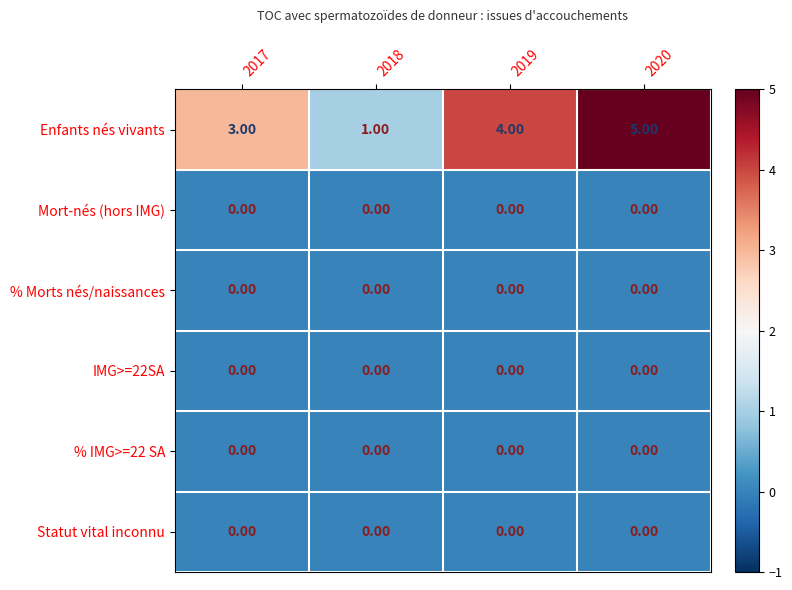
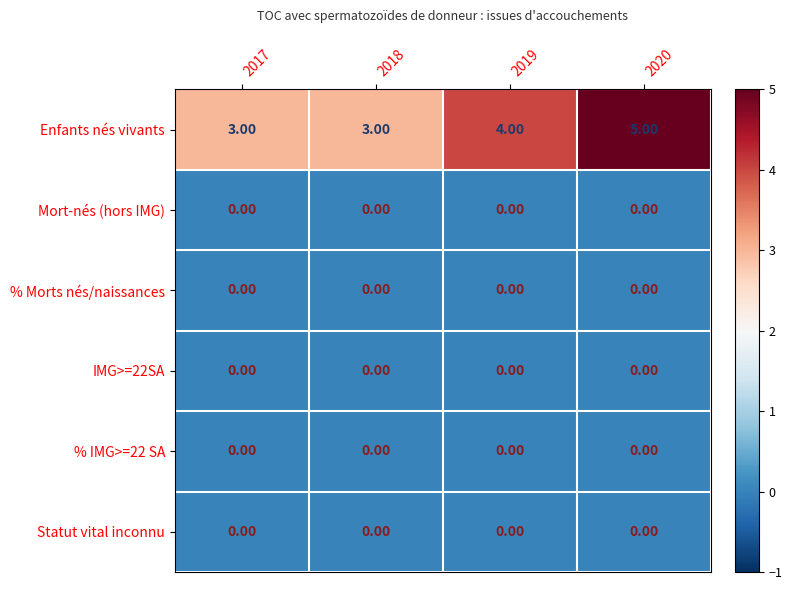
  {
    "Enfants nés vivants": {
      "2017": 3.00,
-     "2018": 1.00,
+     "2018": 3.00,
      "2019": 4.00,
      "2020": 5.00
    },
    "Mort-nés (hors IMG)": {
      "2017": 0.00,
      "2018": 0.00,
      "2019": 0.00,
      "2020": 0.00
    },
    "% Morts nés/naissances": {
      "2017": 0.00,
      "2018": 0.00,
      "2019": 0.00,
      "2020": 0.00
    },
    "IMG>=22SA": {
      "2017": 0.00,
      "2018": 0.00,
      "2019": 0.00,
      "2020": 0.00
    },
    "% IMG>=22 SA": {
      "2017": 0.00,
      "2018": 0.00,
      "2019": 0.00,
      "2020": 0.00
    },
    "Statut vital inconnu": {
      "2017": 0.00,
      "2018": 0.00,
      "2019": 0.00,
      "2020": 0.00
    }
  }
